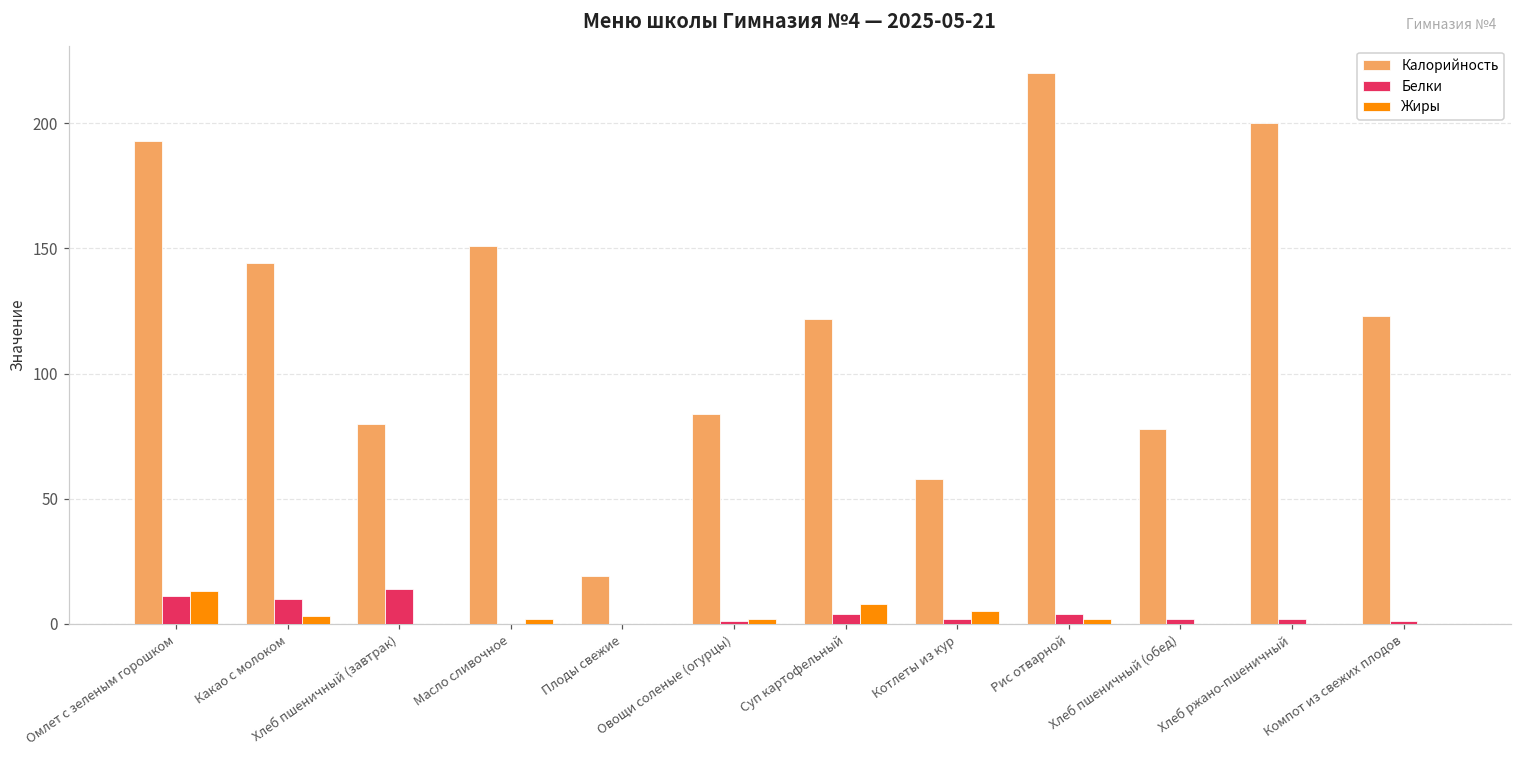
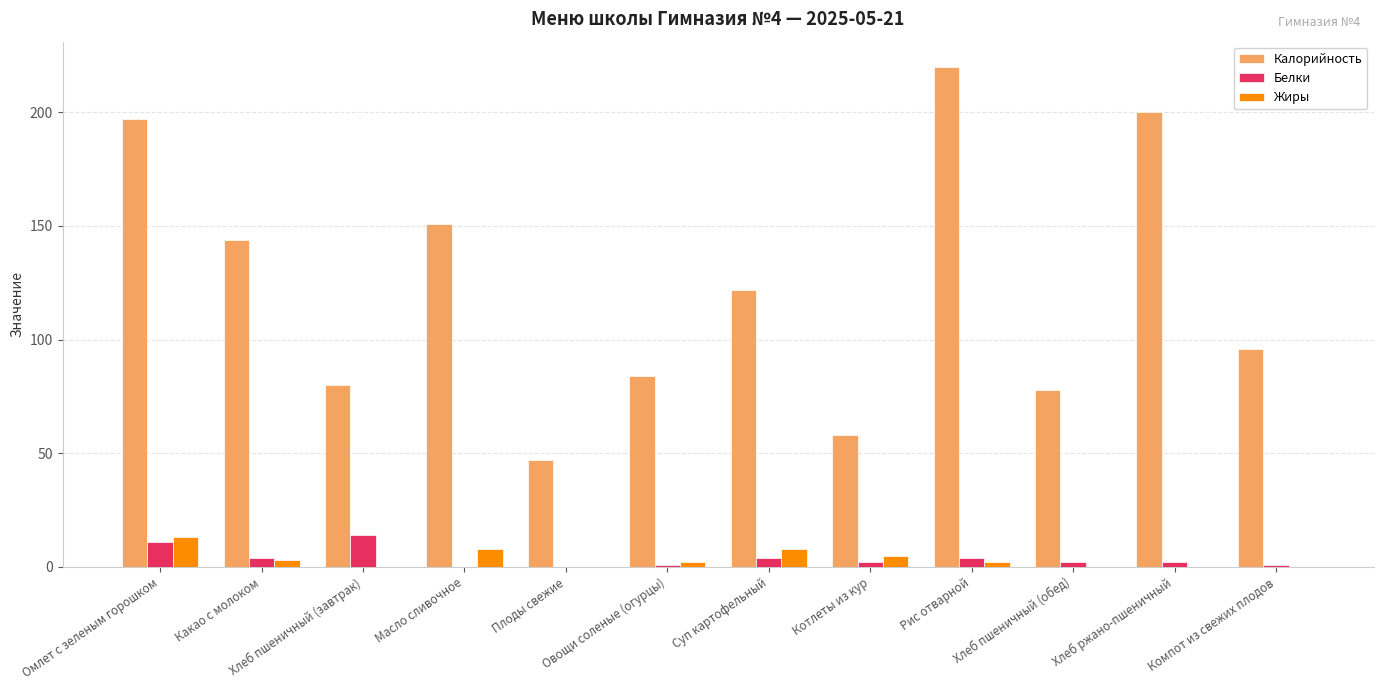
  {
    "Калорийность": {
-     "Омлет с зеленым горошком": 193,
+     "Омлет с зеленым горошком": 197,
      "Какао с молоком": 144,
      "Хлеб пшеничный (завтрак)": 80,
      "Масло сливочное": 151,
-     "Плоды свежие": 19,
+     "Плоды свежие": 47,
      "Овощи соленые (огурцы)": 84,
      "Суп картофельный": 122,
      "Котлеты из кур": 58,
      "Рис отварной": 220,
      "Хлеб пшеничный (обед)": 78,
      "Хлеб ржано-пшеничный": 200,
-     "Компот из свежих плодов": 123
+     "Компот из свежих плодов": 96
    },
    "Белки": {
      "Омлет с зеленым горошком": 11,
-     "Какао с молоком": 10,
+     "Какао с молоком": 4,
      "Хлеб пшеничный (завтрак)": 14,
      "Масло сливочное": 0,
      "Плоды свежие": 0,
      "Суп картофельный": 4,
      "Котлеты из кур": 2,
      "Рис отварной": 4,
      "Хлеб пшеничный (обед)": 2,
      "Хлеб ржано-пшеничный": 2
    },
    "Жиры": {
      "Омлет с зеленым горошком": 13,
      "Какао с молоком": 3,
      "Хлеб пшеничный (завтрак)": 0,
-     "Масло сливочное": 2,
+     "Масло сливочное": 8,
      "Плоды свежие": 0,
      "Овощи соленые (огурцы)": 2,
      "Суп картофельный": 8,
      "Котлеты из кур": 5,
      "Рис отварной": 2,
      "Хлеб пшеничный (обед)": 0,
      "Хлеб ржано-пшеничный": 0,
      "Компот из свежих плодов": 0
    }
  }
